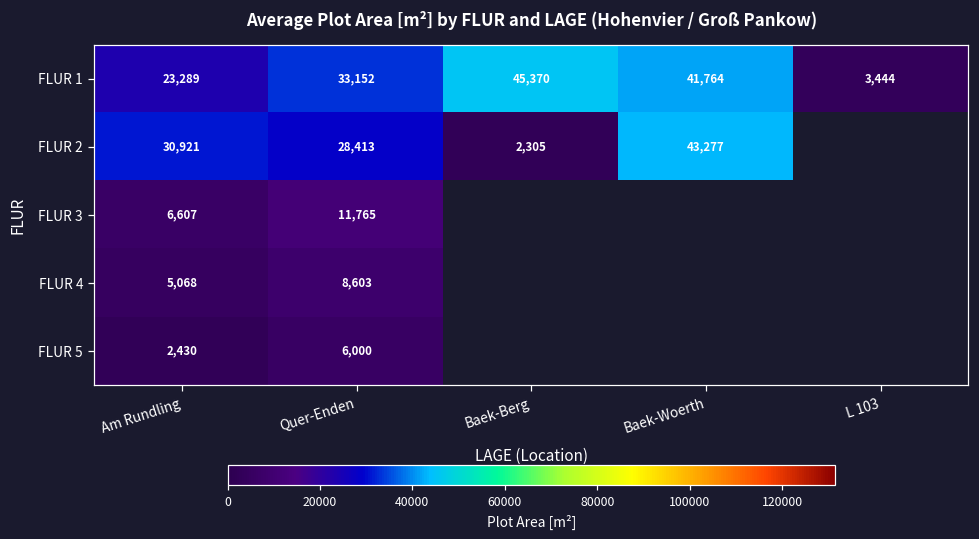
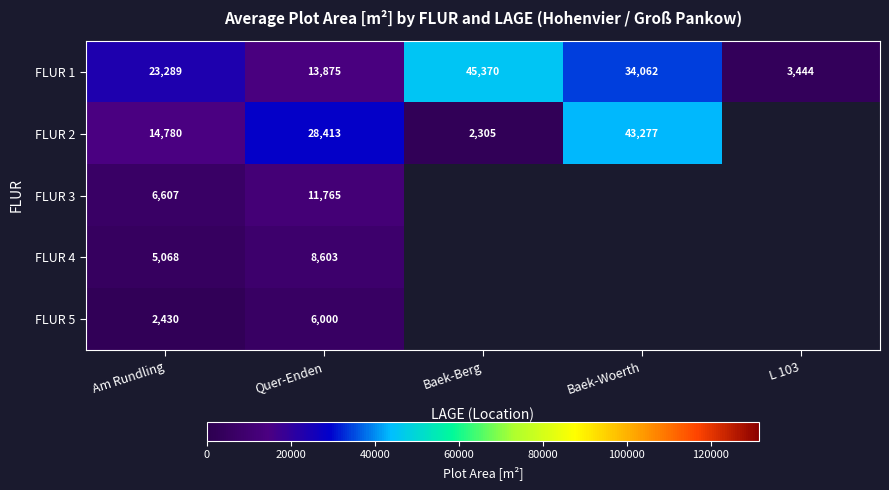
  {
    "FLUR 1": {
      "Am Rundling": "23,289",
-     "Quer-Enden": "33,152",
+     "Quer-Enden": "13,875",
      "Baek-Berg": "45,370",
-     "Baek-Woerth": "41,764",
+     "Baek-Woerth": "34,062",
      "L 103": "3,444"
    },
    "FLUR 2": {
-     "Am Rundling": "30,921",
+     "Am Rundling": "14,780",
      "Quer-Enden": "28,413",
      "Baek-Berg": "2,305",
      "Baek-Woerth": "43,277"
    },
    "FLUR 3": {
      "Am Rundling": "6,607",
      "Quer-Enden": "11,765"
    },
    "FLUR 4": {
      "Am Rundling": "5,068",
      "Quer-Enden": "8,603"
    },
    "FLUR 5": {
      "Am Rundling": "2,430",
      "Quer-Enden": "6,000"
    }
  }
